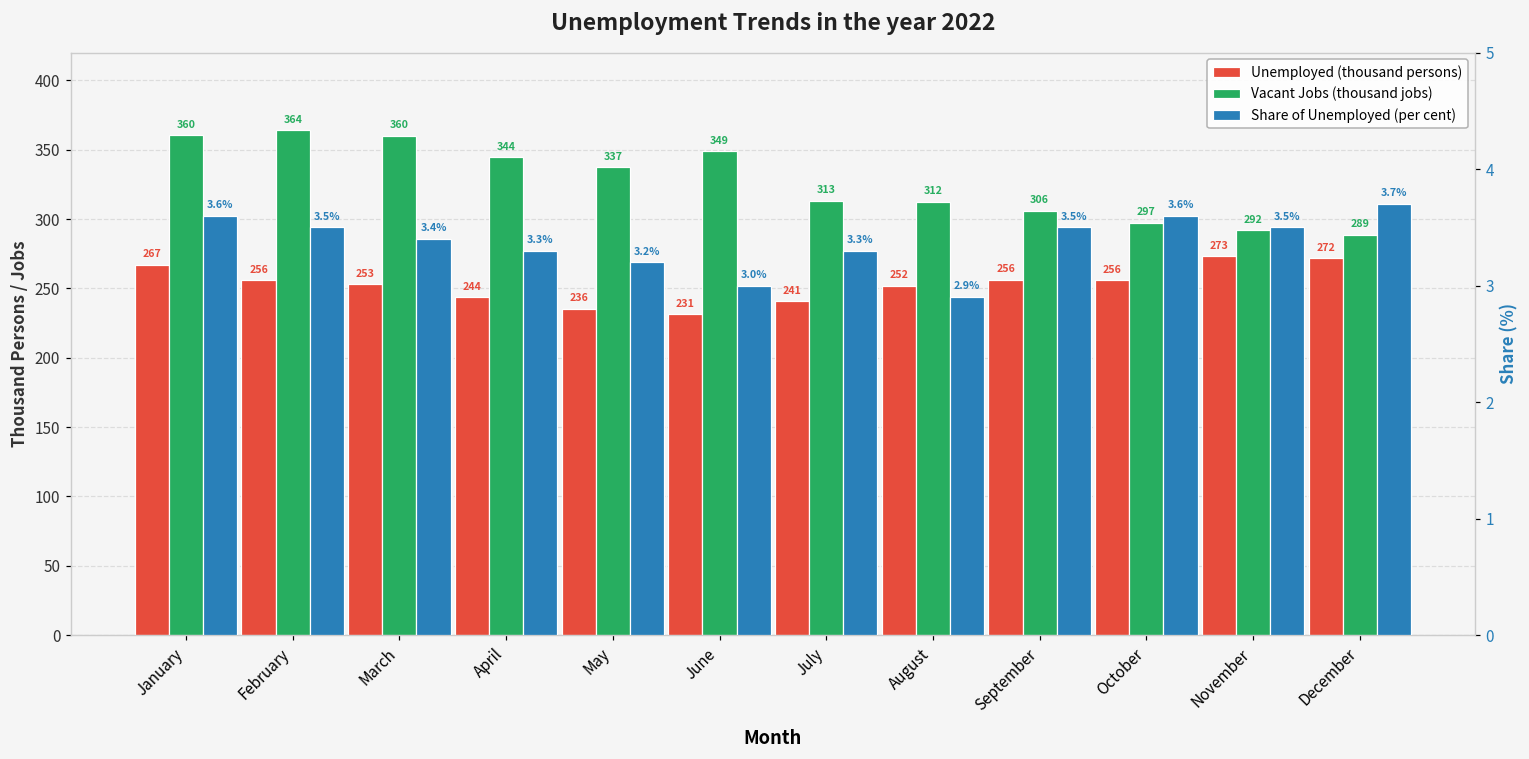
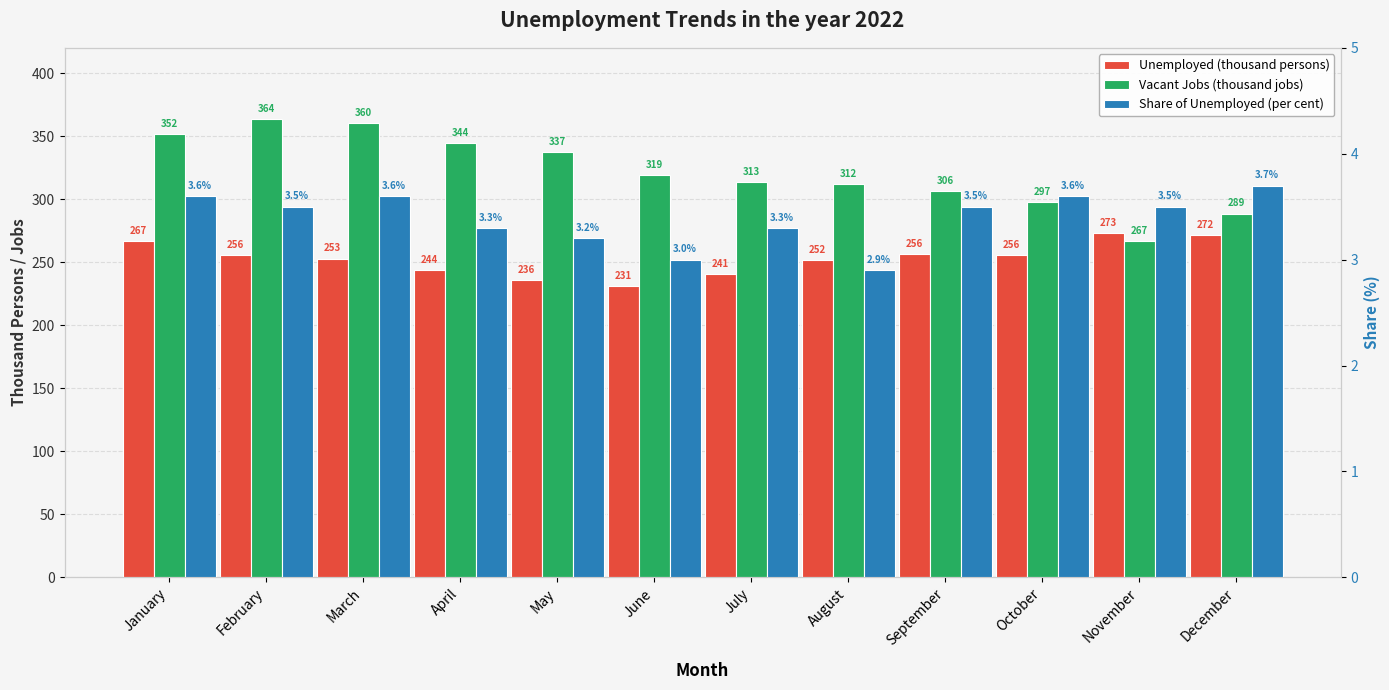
  {
    "Unemployed (thousand persons)": {
      "January": "267",
      "February": "256",
      "March": "253",
      "April": "244",
      "May": "236",
      "June": "231",
      "July": "241",
      "August": "252",
      "September": "256",
      "October": "256",
      "November": "273",
      "December": "272"
    },
    "Vacant Jobs (thousand jobs)": {
-     "January": "360",
+     "January": "352",
      "February": "364",
      "March": "360",
      "April": "344",
      "May": "337",
-     "June": "349",
+     "June": "319",
      "July": "313",
      "August": "312",
      "September": "306",
      "October": "297",
-     "November": "292",
+     "November": "267",
      "December": "289"
    },
    "Share of Unemployed (per cent)": {
      "January": "3.6%",
      "February": "3.5%",
-     "March": "3.4%",
+     "March": "3.6%",
      "April": "3.3%",
      "May": "3.2%",
      "June": "3.0%",
      "July": "3.3%",
      "August": "2.9%",
      "September": "3.5%",
      "October": "3.6%",
      "November": "3.5%",
      "December": "3.7%"
    }
  }
